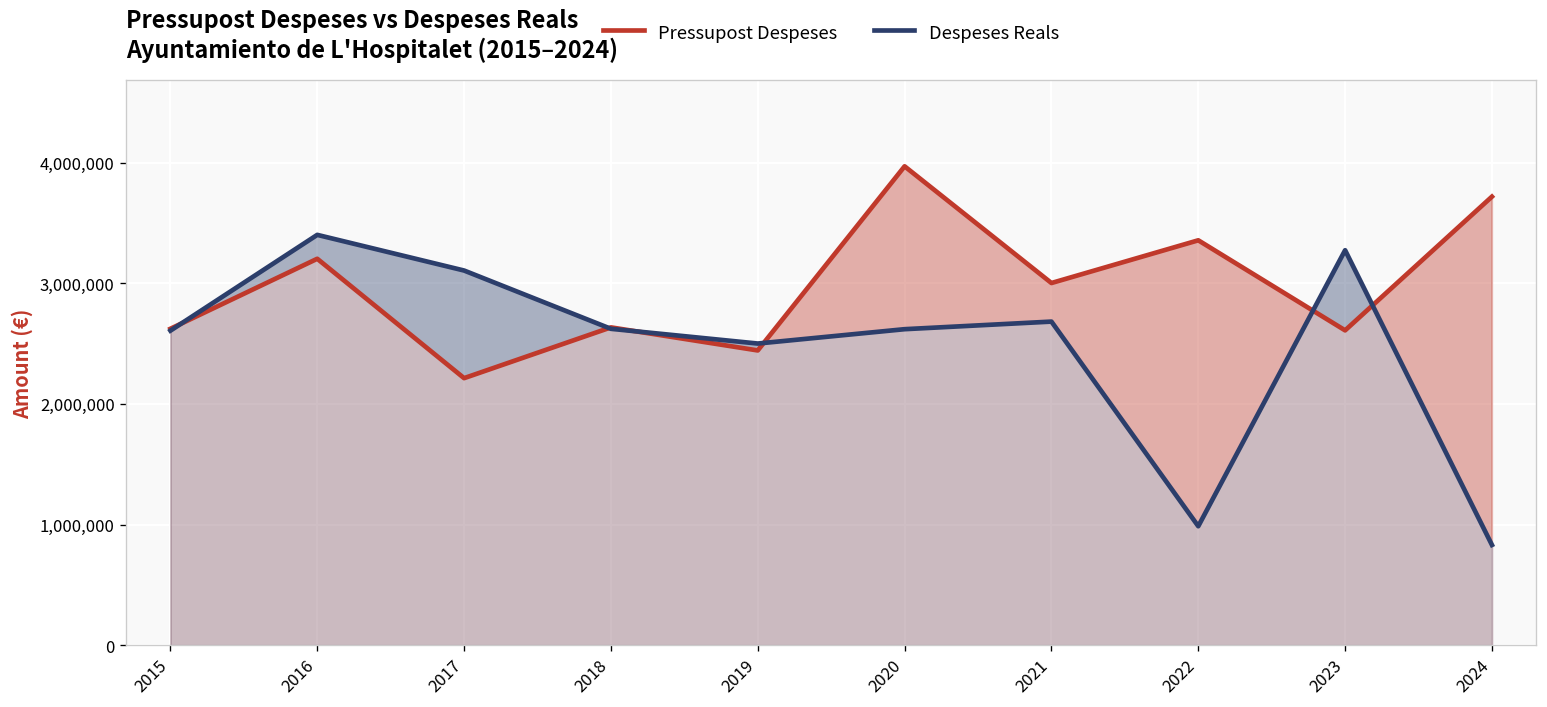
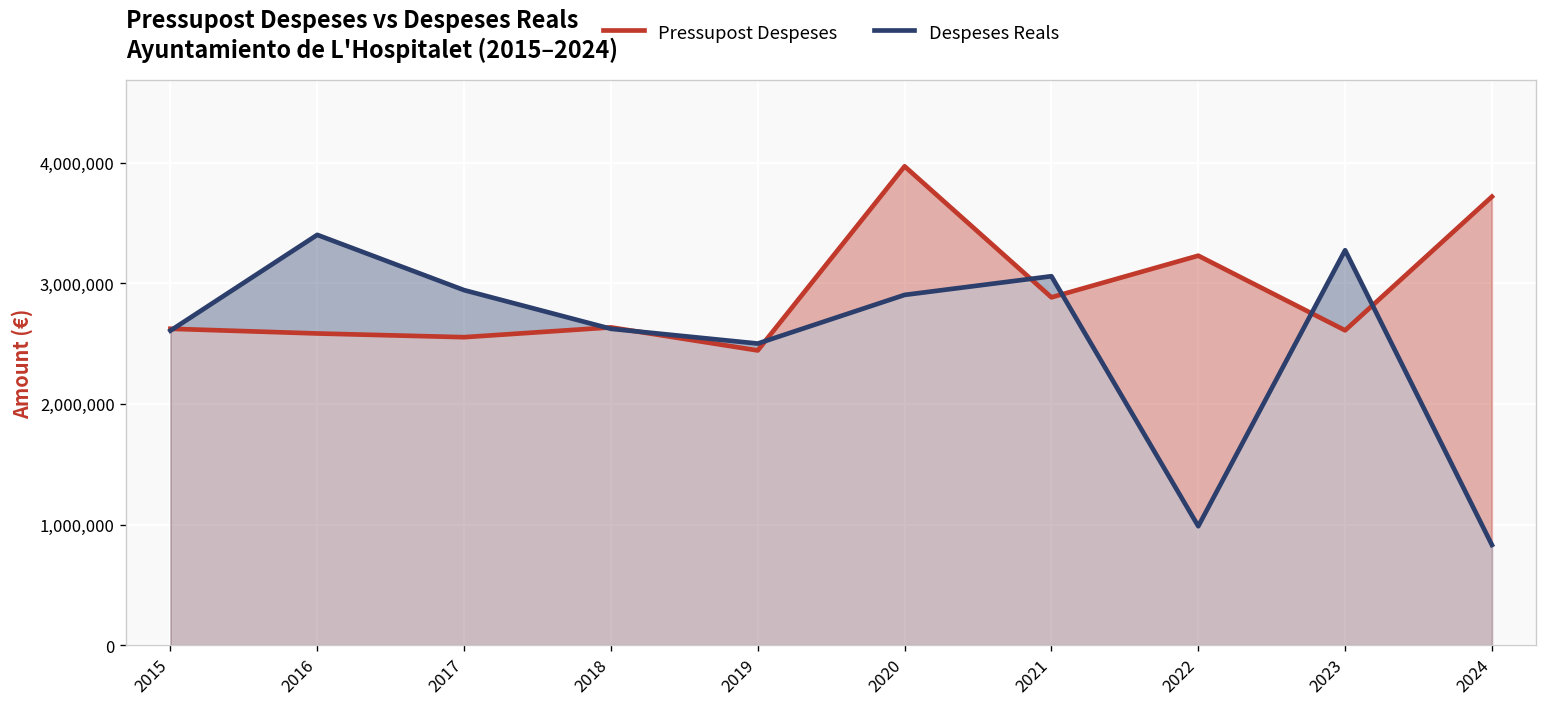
  {
    "Pressupost Despeses": {
-     "2016": "3,200,000",
-     "2017": "2,210,000",
+     "2016": "2,580,000",
+     "2017": "2,550,000",
      "2019": "2,440,000",
      "2020": "3,970,000",
-     "2021": "3,000,000",
-     "2022": "3,360,000",
+     "2021": "2,880,000",
+     "2022": "3,230,000",
      "2023": "2,610,000",
      "2024": "3,720,000"
    },
    "Despeses Reals": {
      "2016": "3,400,000",
-     "2017": "3,110,000",
+     "2017": "2,940,000",
      "2019": "2,500,000",
-     "2020": "2,620,000",
-     "2021": "2,680,000",
+     "2020": "2,900,000",
+     "2021": "3,060,000",
      "2022": "990,000",
      "2023": "3,270,000",
      "2024": "830,000"
    }
  }
